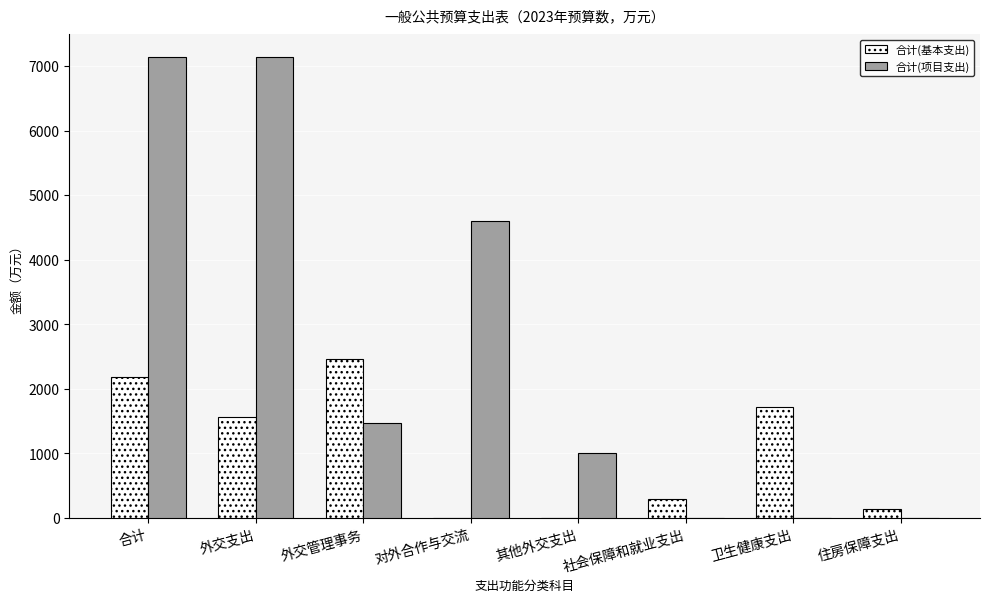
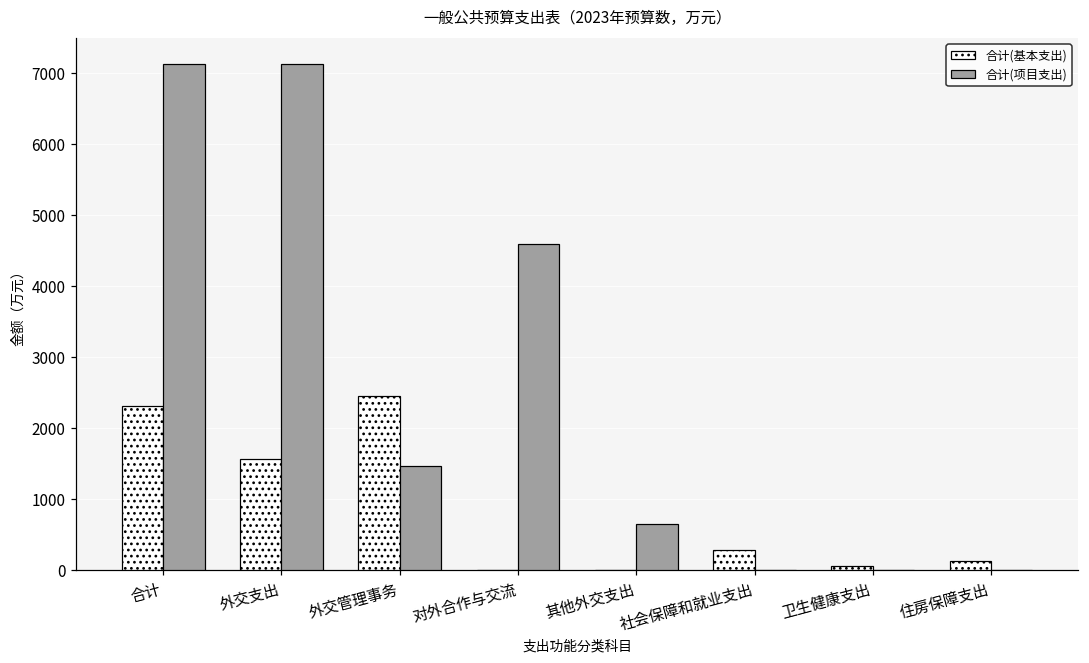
  {
    "合计(基本支出)": {
-     "合计": 2200,
+     "合计": 2300,
      "外交支出": 1600,
      "外交管理事务": 2500,
      "对外合作与交流": 0,
      "其他外交支出": 0,
      "社会保障和就业支出": 300,
-     "卫生健康支出": 1700,
+     "卫生健康支出": 100,
      "住房保障支出": 100
    },
    "合计(项目支出)": {
      "合计": 7100,
      "外交支出": 7100,
      "外交管理事务": 1500,
      "对外合作与交流": 4600,
-     "其他外交支出": 1000,
+     "其他外交支出": 600,
      "社会保障和就业支出": 0,
      "卫生健康支出": 0,
      "住房保障支出": 0
    }
  }
